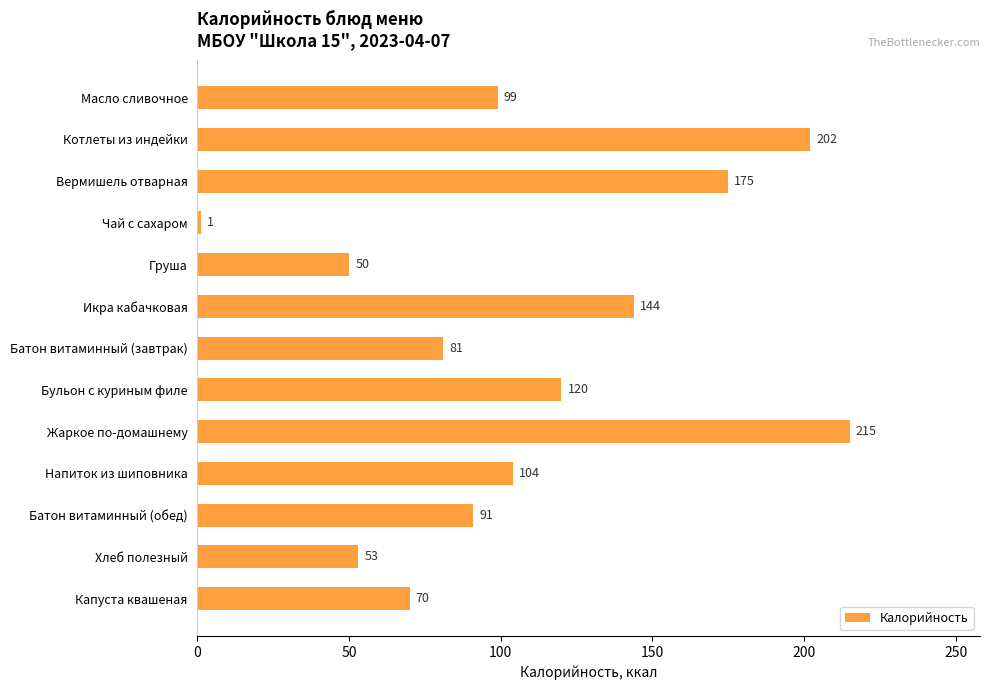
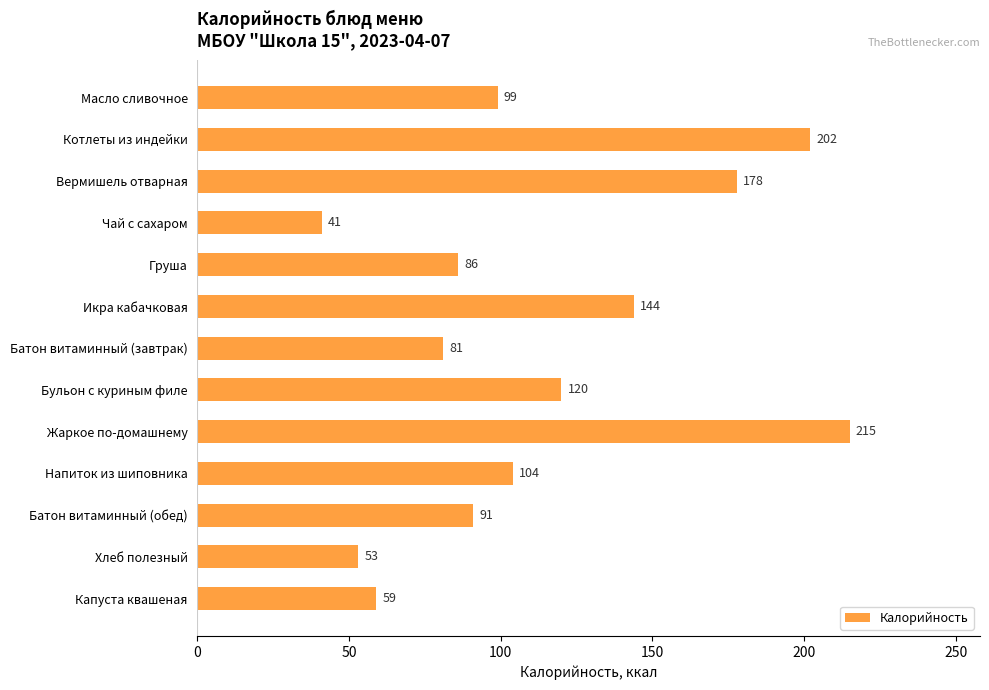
  {
    "Масло сливочное": 99,
    "Котлеты из индейки": 202,
-   "Вермишель отварная": 175,
-   "Чай с сахаром": 1,
-   "Груша": 50,
+   "Вермишель отварная": 178,
+   "Чай с сахаром": 41,
+   "Груша": 86,
    "Икра кабачковая": 144,
    "Батон витаминный (завтрак)": 81,
    "Бульон с куриным филе": 120,
    "Жаркое по-домашнему": 215,
    "Напиток из шиповника": 104,
    "Батон витаминный (обед)": 91,
    "Хлеб полезный": 53,
-   "Капуста квашеная": 70
+   "Капуста квашеная": 59
  }
